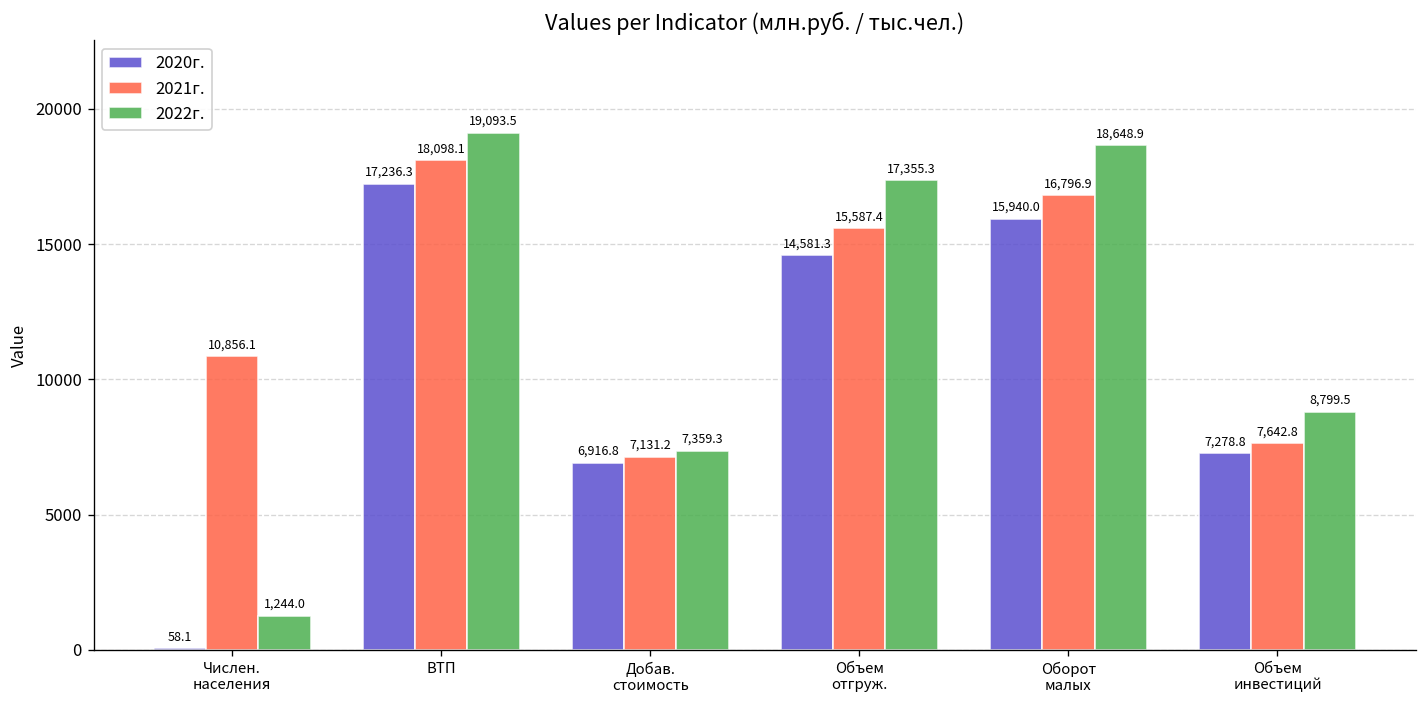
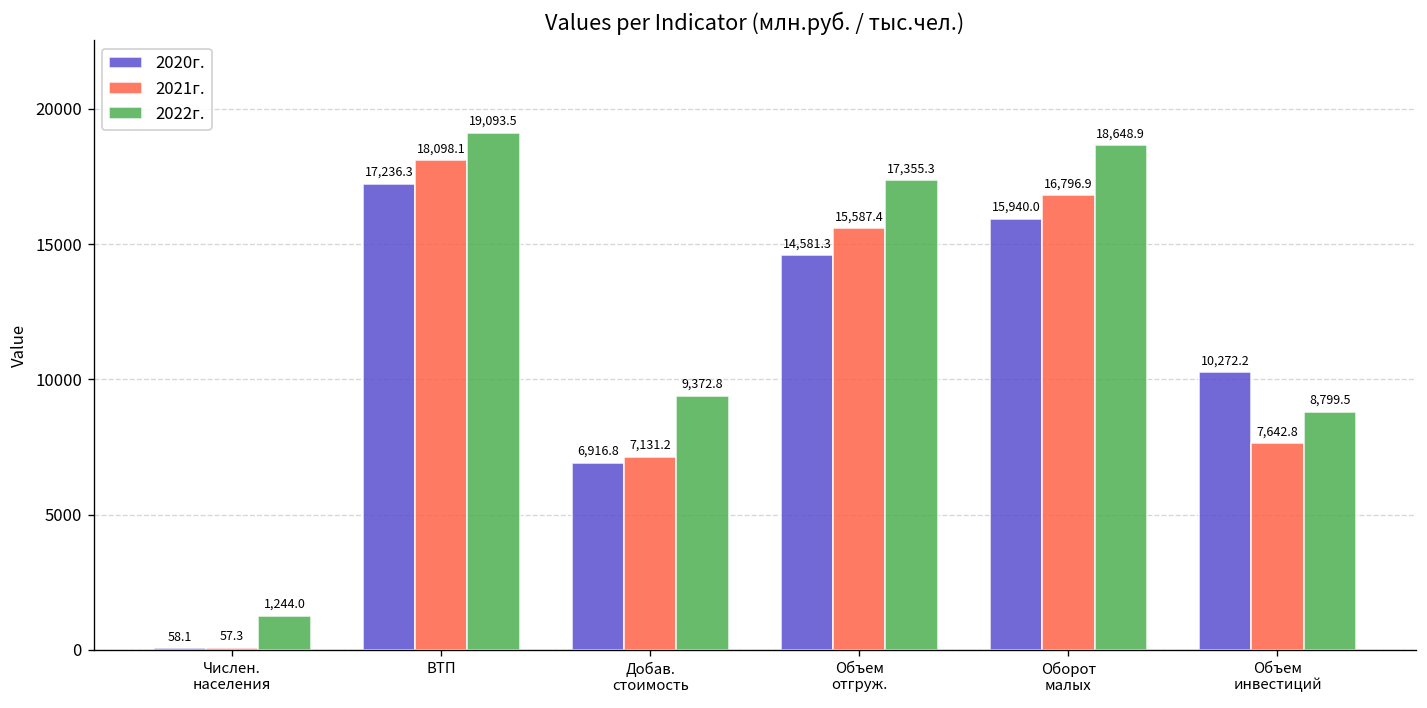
  {
    "2020г.": {
      "Числен. населения": "58.1",
      "ВТП": "17,236.3",
      "Добав. стоимость": "6,916.8",
      "Объем отгруж.": "14,581.3",
      "Оборот малых": "15,940.0",
-     "Объем инвестиций": "7,278.8"
+     "Объем инвестиций": "10,272.2"
    },
    "2021г.": {
-     "Числен. населения": "10,856.1",
+     "Числен. населения": "57.3",
      "ВТП": "18,098.1",
      "Добав. стоимость": "7,131.2",
      "Объем отгруж.": "15,587.4",
      "Оборот малых": "16,796.9",
      "Объем инвестиций": "7,642.8"
    },
    "2022г.": {
      "Числен. населения": "1,244.0",
      "ВТП": "19,093.5",
-     "Добав. стоимость": "7,359.3",
+     "Добав. стоимость": "9,372.8",
      "Объем отгруж.": "17,355.3",
      "Оборот малых": "18,648.9",
      "Объем инвестиций": "8,799.5"
    }
  }
